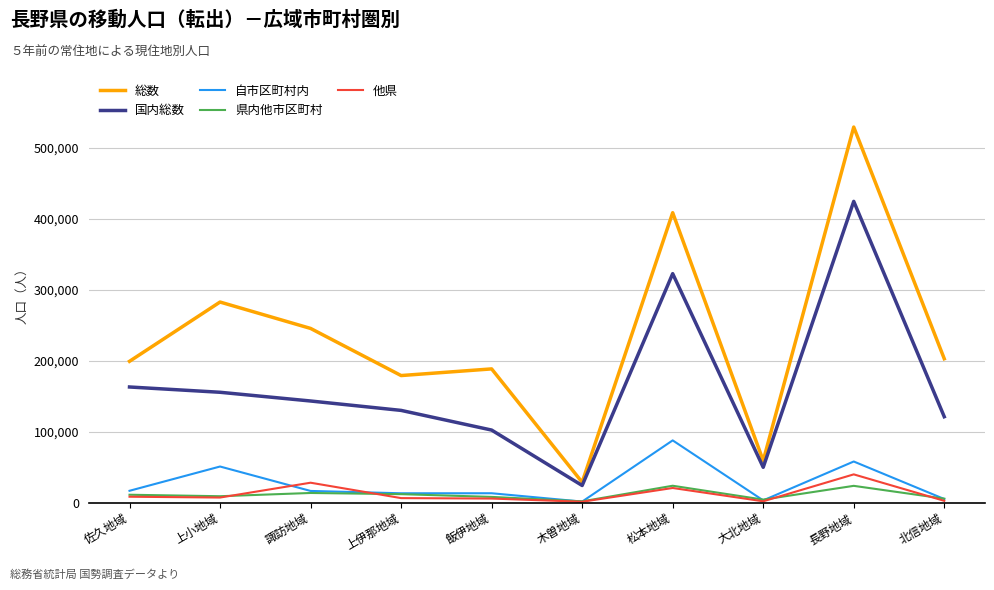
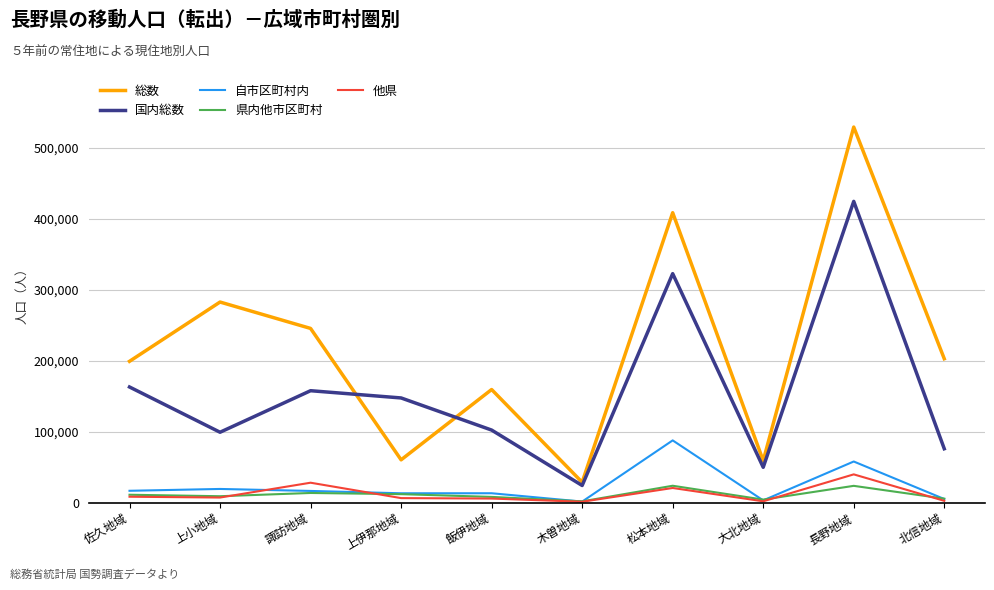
  {
    "総数": {
      "佐久地域": "200,000",
      "上小地域": "280,000",
      "諏訪地域": "250,000",
-     "上伊那地域": "180,000",
-     "飯伊地域": "190,000",
+     "上伊那地域": "60,000",
+     "飯伊地域": "160,000",
      "木曽地域": "30,000",
      "松本地域": "410,000",
      "大北地域": "60,000",
      "長野地域": "530,000",
      "北信地域": "200,000"
    },
    "国内総数": {
      "佐久地域": "160,000",
-     "上小地域": "160,000",
-     "諏訪地域": "140,000",
-     "上伊那地域": "130,000",
+     "上小地域": "100,000",
+     "諏訪地域": "160,000",
+     "上伊那地域": "150,000",
      "飯伊地域": "100,000",
      "木曽地域": "20,000",
      "松本地域": "320,000",
      "大北地域": "50,000",
      "長野地域": "420,000",
-     "北信地域": "120,000"
+     "北信地域": "80,000"
    },
    "自市区町村内": {
      "佐久地域": "20,000",
-     "上小地域": "50,000",
+     "上小地域": "20,000",
      "飯伊地域": "10,000",
      "松本地域": "90,000",
      "長野地域": "60,000"
    },
    "県内他市区町村": {
      "長野地域": "20,000"
    },
    "他県": {
      "諏訪地域": "30,000",
      "上伊那地域": "10,000",
      "長野地域": "40,000"
    }
  }
